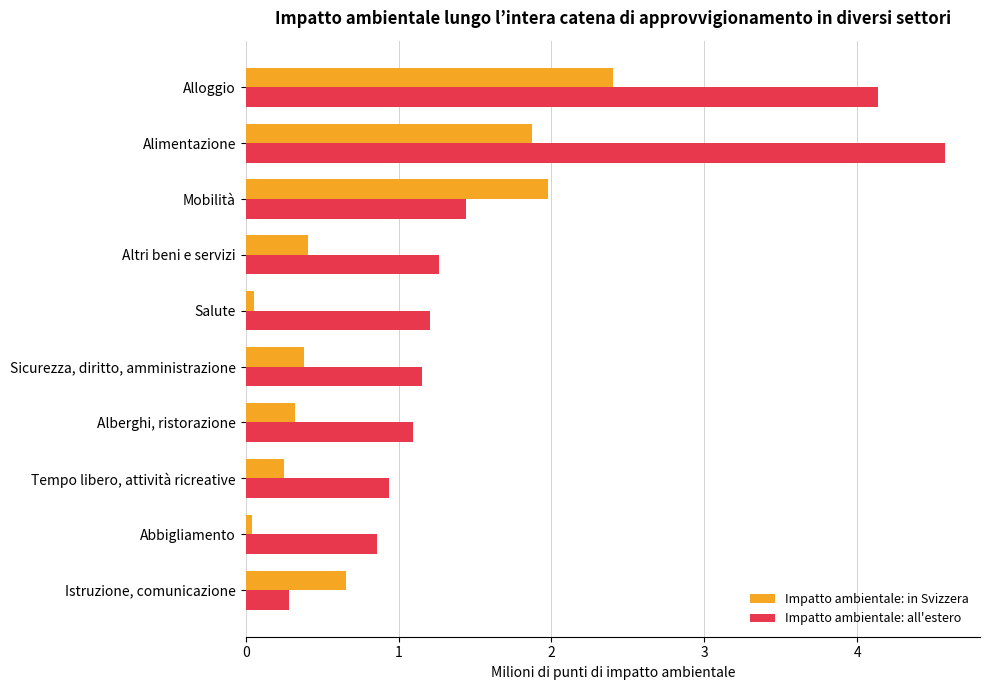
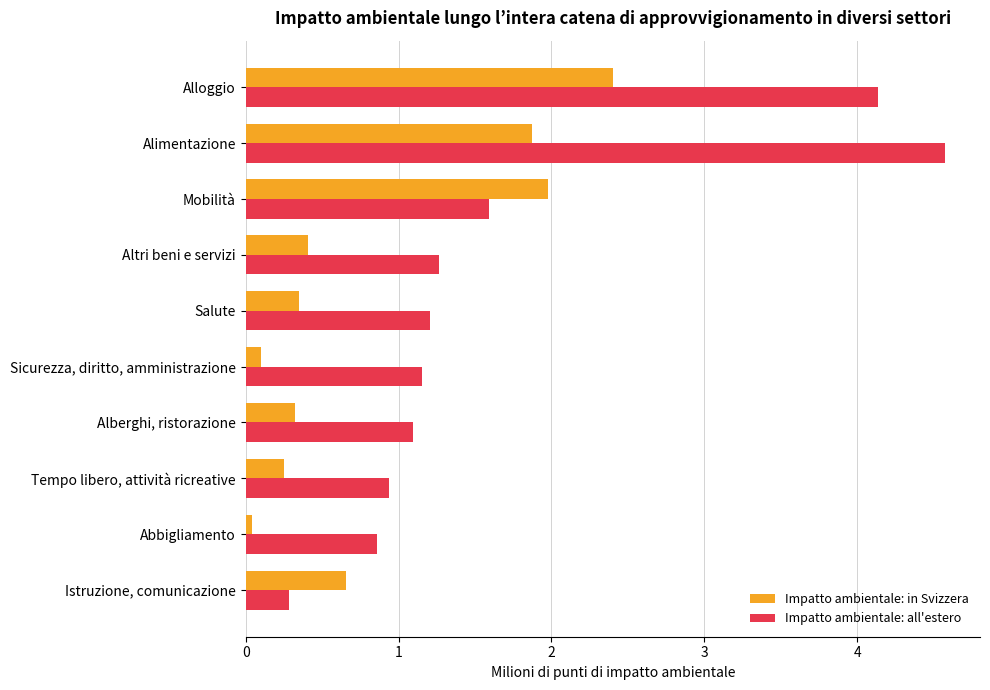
  {
    "Impatto ambientale: in Svizzera": {
      "Alloggio": 2.40,
      "Alimentazione": 1.87,
      "Mobilità": 1.98,
      "Altri beni e servizi": 0.41,
-     "Salute": 0.05,
-     "Sicurezza, diritto, amministrazione": 0.38,
+     "Salute": 0.35,
+     "Sicurezza, diritto, amministrazione": 0.10,
      "Alberghi, ristorazione": 0.32,
      "Tempo libero, attività ricreative": 0.25,
      "Abbigliamento": 0.04,
      "Istruzione, comunicazione": 0.66
    },
    "Impatto ambientale: all'estero": {
      "Alloggio": 4.13,
      "Alimentazione": 4.57,
-     "Mobilità": 1.44,
+     "Mobilità": 1.59,
      "Altri beni e servizi": 1.26,
      "Salute": 1.20,
      "Sicurezza, diritto, amministrazione": 1.15,
      "Alberghi, ristorazione": 1.09,
      "Tempo libero, attività ricreative": 0.94,
      "Abbigliamento": 0.86,
      "Istruzione, comunicazione": 0.28
    }
  }
